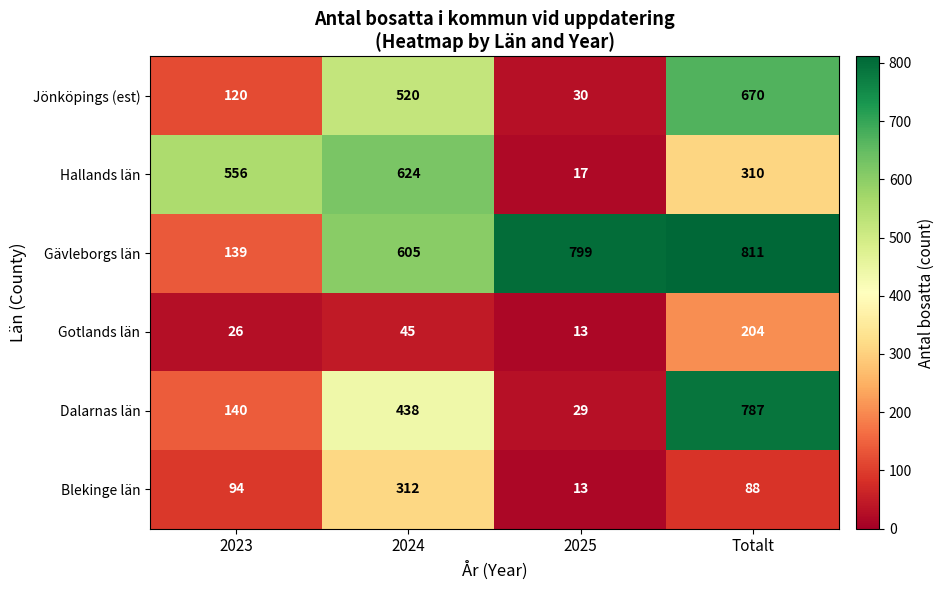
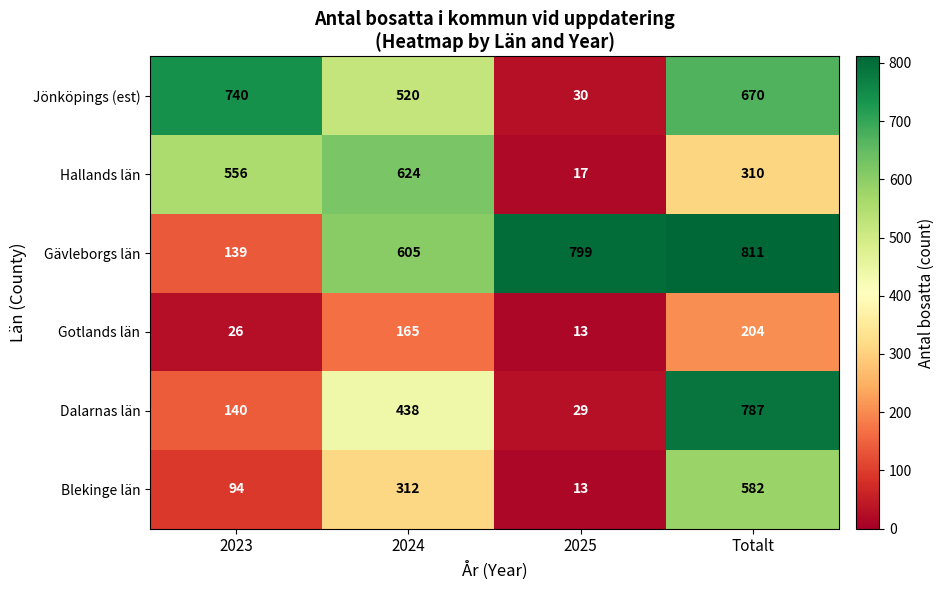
  {
    "Jönköpings (est)": {
-     "2023": 120,
+     "2023": 740,
      "2024": 520,
      "2025": 30,
      "Totalt": 670
    },
    "Hallands län": {
      "2023": 556,
      "2024": 624,
      "2025": 17,
      "Totalt": 310
    },
    "Gävleborgs län": {
      "2023": 139,
      "2024": 605,
      "2025": 799,
      "Totalt": 811
    },
    "Gotlands län": {
      "2023": 26,
-     "2024": 45,
+     "2024": 165,
      "2025": 13,
      "Totalt": 204
    },
    "Dalarnas län": {
      "2023": 140,
      "2024": 438,
      "2025": 29,
      "Totalt": 787
    },
    "Blekinge län": {
      "2023": 94,
      "2024": 312,
      "2025": 13,
-     "Totalt": 88
+     "Totalt": 582
    }
  }
